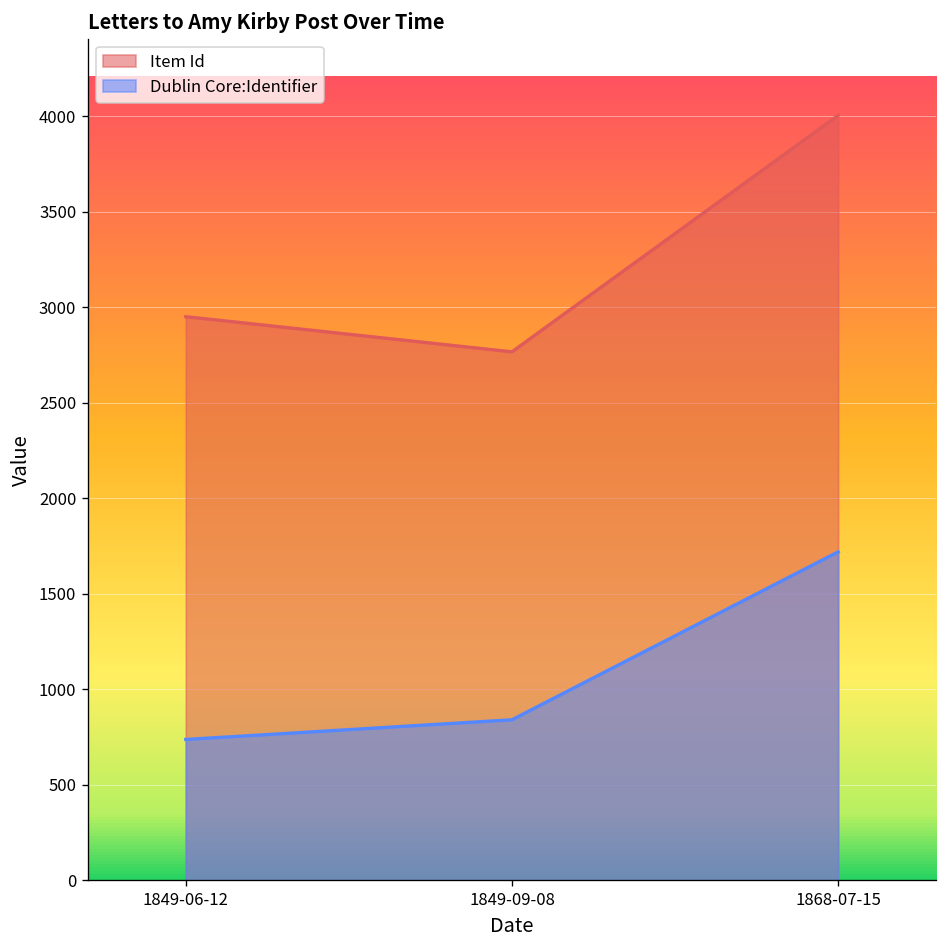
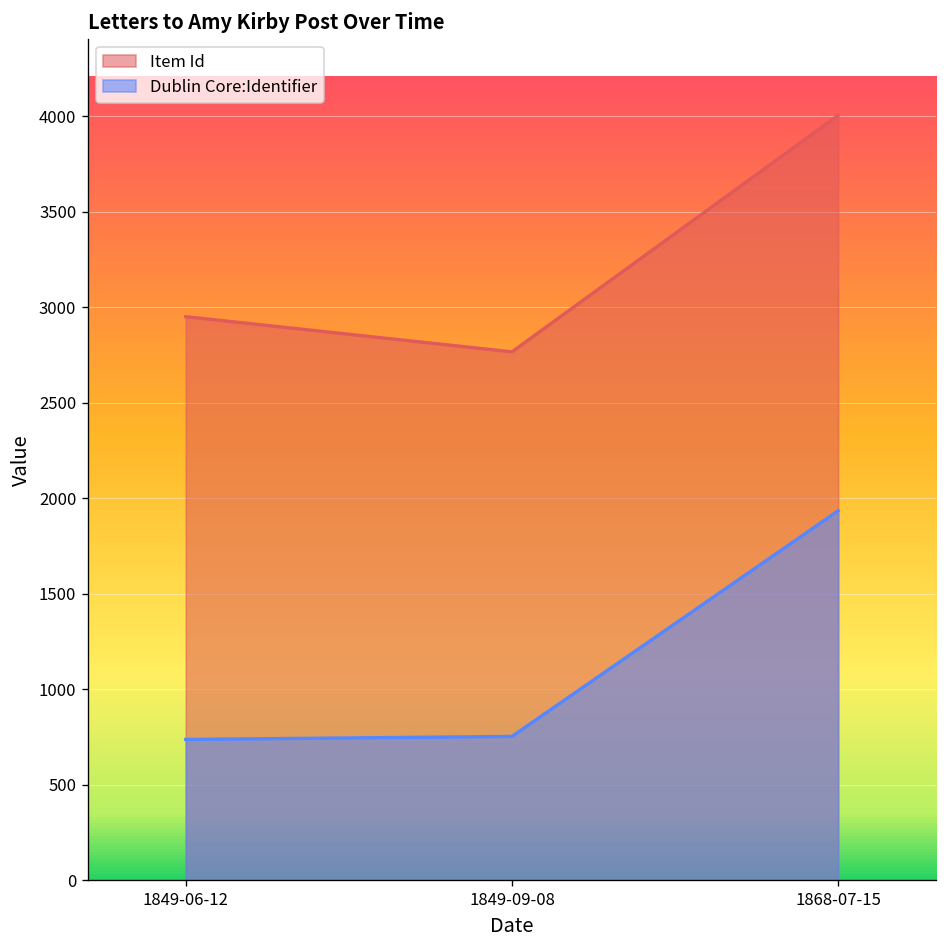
  {
    "Item Id": {
      "1849-06-12": 2950,
      "1849-09-08": 2770,
      "1868-07-15": 4010
    },
    "Dublin Core:Identifier": {
      "1849-06-12": 740,
-     "1849-09-08": 840,
-     "1868-07-15": 1720
+     "1849-09-08": 750,
+     "1868-07-15": 1940
    }
  }
